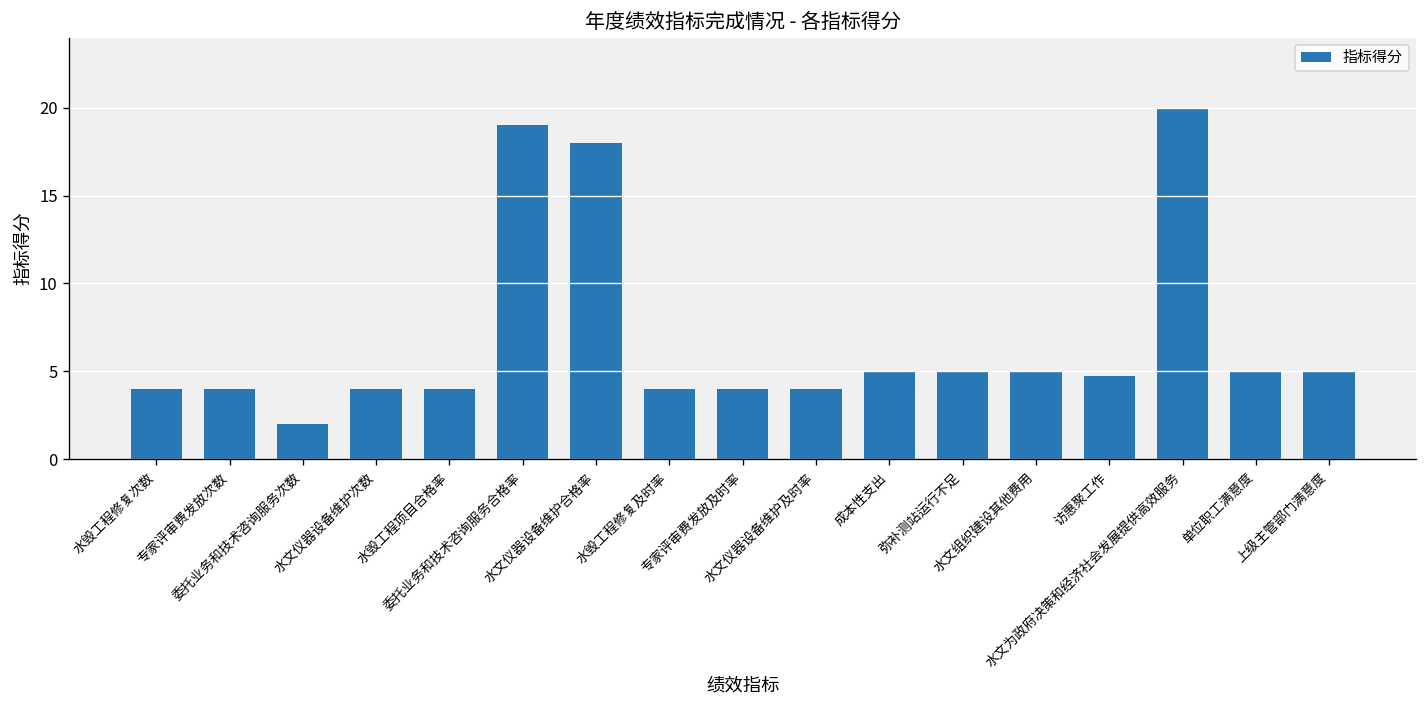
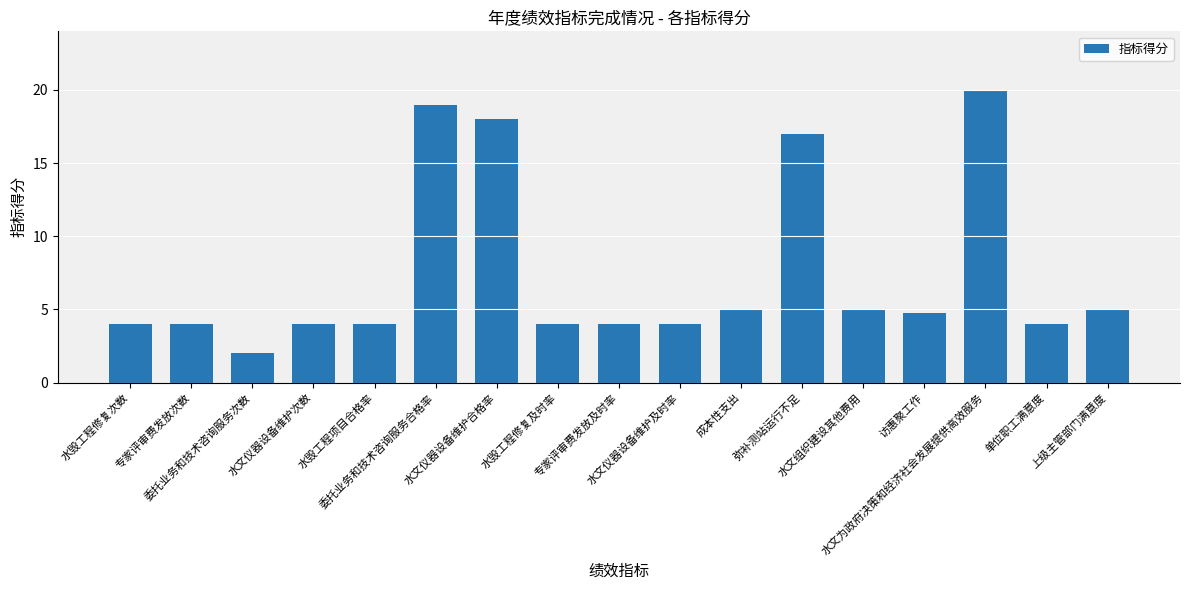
  {
    "水毁工程修复次数": 4,
    "专家评审费发放次数": 4,
    "委托业务和技术咨询服务次数": 2,
    "水文仪器设备维护次数": 4,
    "水毁工程项目合格率": 4,
    "委托业务和技术咨询服务合格率": 19,
    "水文仪器设备维护合格率": 18,
    "水毁工程修复及时率": 4,
    "专家评审费发放及时率": 4,
    "水文仪器设备维护及时率": 4,
    "成本性支出": 5,
-   "弥补测站运行不足": 5,
+   "弥补测站运行不足": 17,
    "水文组织建设其他费用": 5,
    "访惠聚工作": 4.7,
    "水文为政府决策和经济社会发展提供高效服务": 20,
-   "单位职工满意度": 5,
+   "单位职工满意度": 4,
    "上级主管部门满意度": 5
  }
